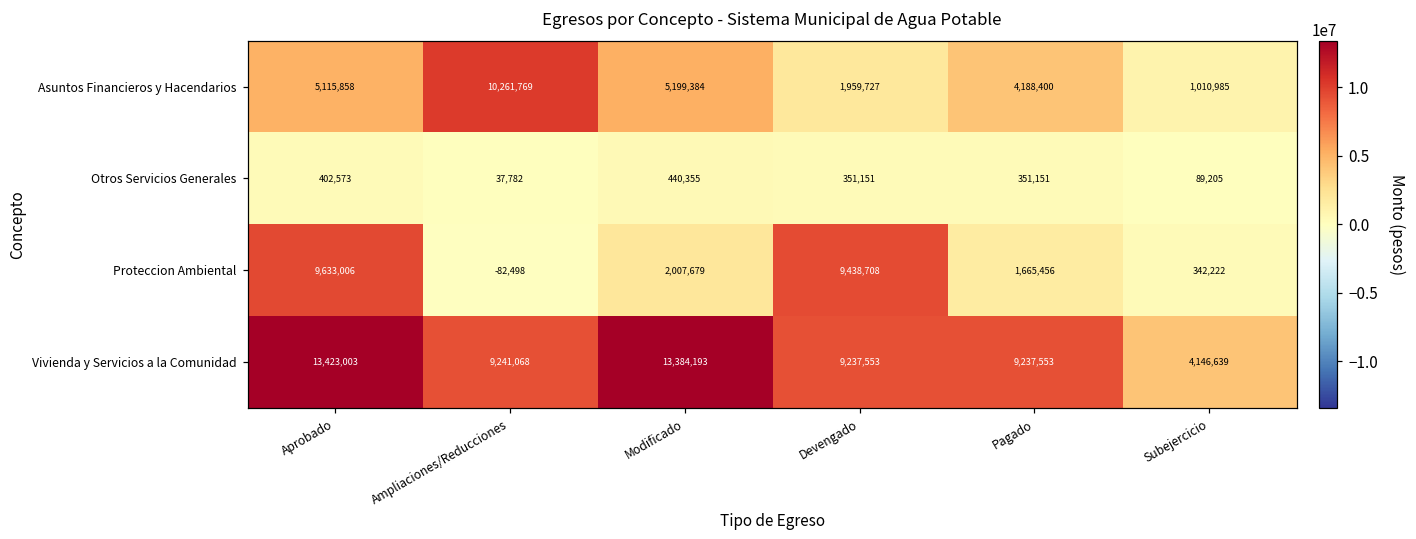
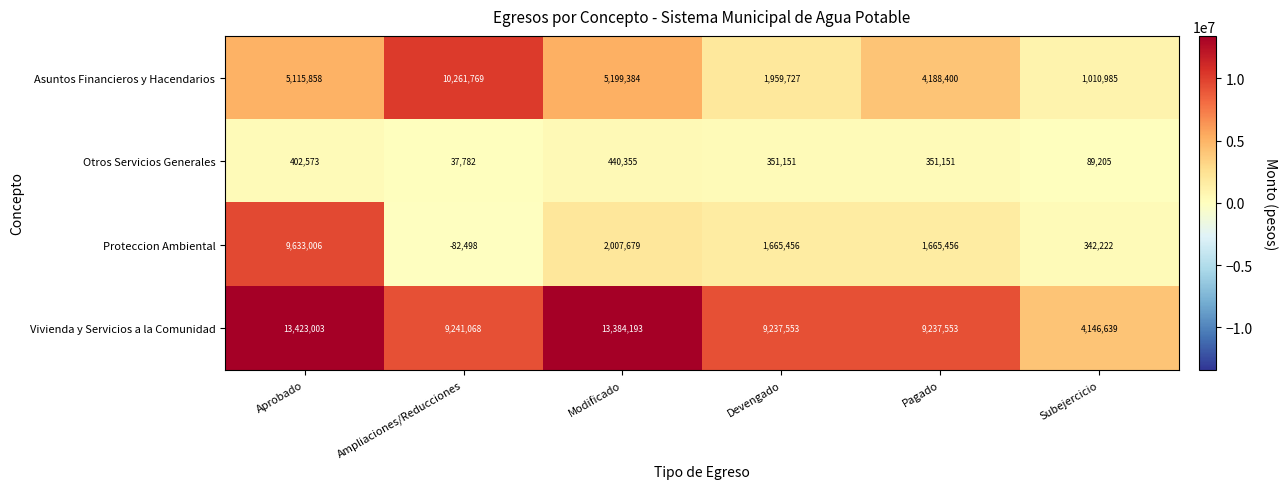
  {
    "Asuntos Financieros y Hacendarios": {
      "Aprobado": "5,115,858",
      "Ampliaciones/Reducciones": "10,261,769",
      "Modificado": "5,199,384",
      "Devengado": "1,959,727",
      "Pagado": "4,188,400",
      "Subejercicio": "1,010,985"
    },
    "Otros Servicios Generales": {
      "Aprobado": "402,573",
      "Ampliaciones/Reducciones": "37,782",
      "Modificado": "440,355",
      "Devengado": "351,151",
      "Pagado": "351,151",
      "Subejercicio": "89,205"
    },
    "Proteccion Ambiental": {
      "Aprobado": "9,633,006",
      "Ampliaciones/Reducciones": "-82,498",
      "Modificado": "2,007,679",
-     "Devengado": "9,438,708",
+     "Devengado": "1,665,456",
      "Pagado": "1,665,456",
      "Subejercicio": "342,222"
    },
    "Vivienda y Servicios a la Comunidad": {
      "Aprobado": "13,423,003",
      "Ampliaciones/Reducciones": "9,241,068",
      "Modificado": "13,384,193",
      "Devengado": "9,237,553",
      "Pagado": "9,237,553",
      "Subejercicio": "4,146,639"
    }
  }
